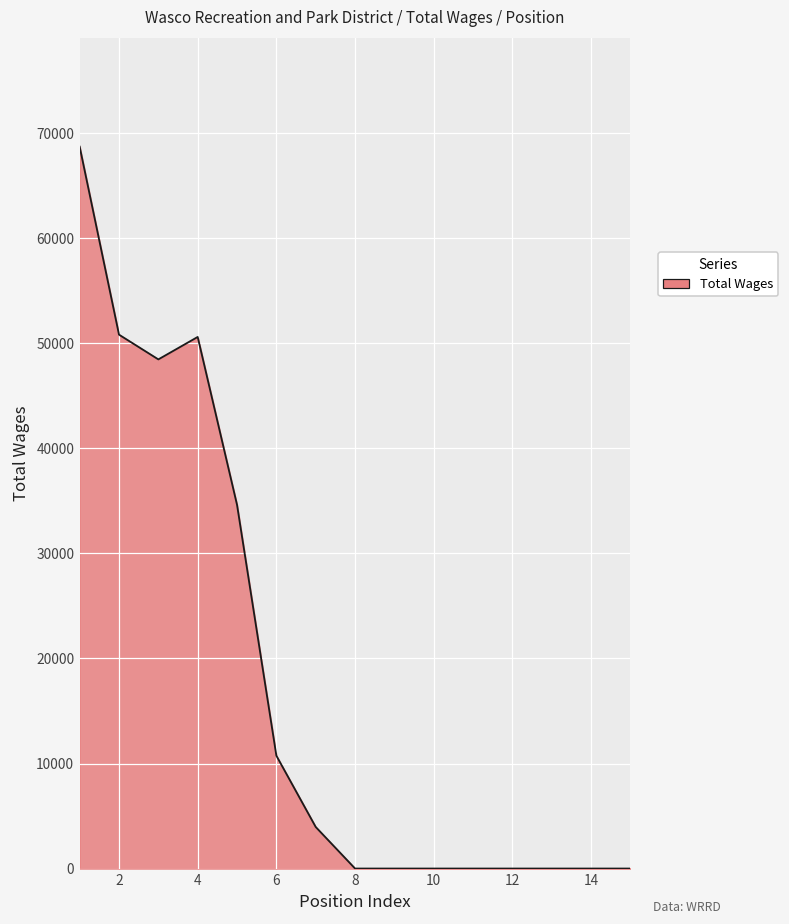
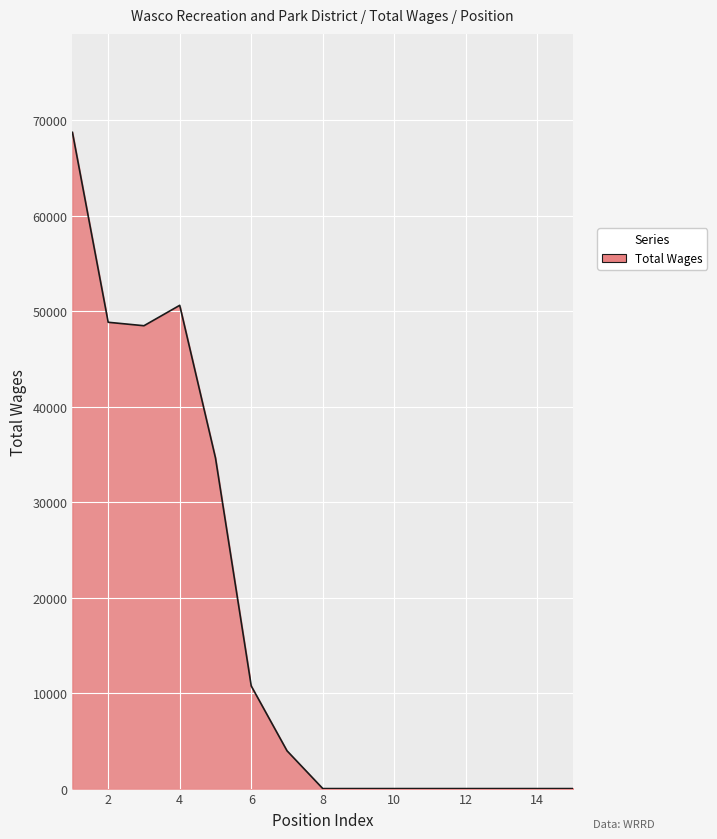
  {
-   "2": 51000,
+   "2": 49000,
    "4": 51000,
    "6": 11000,
    "8": 0,
    "10": 0,
    "12": 0,
    "14": 0
  }
